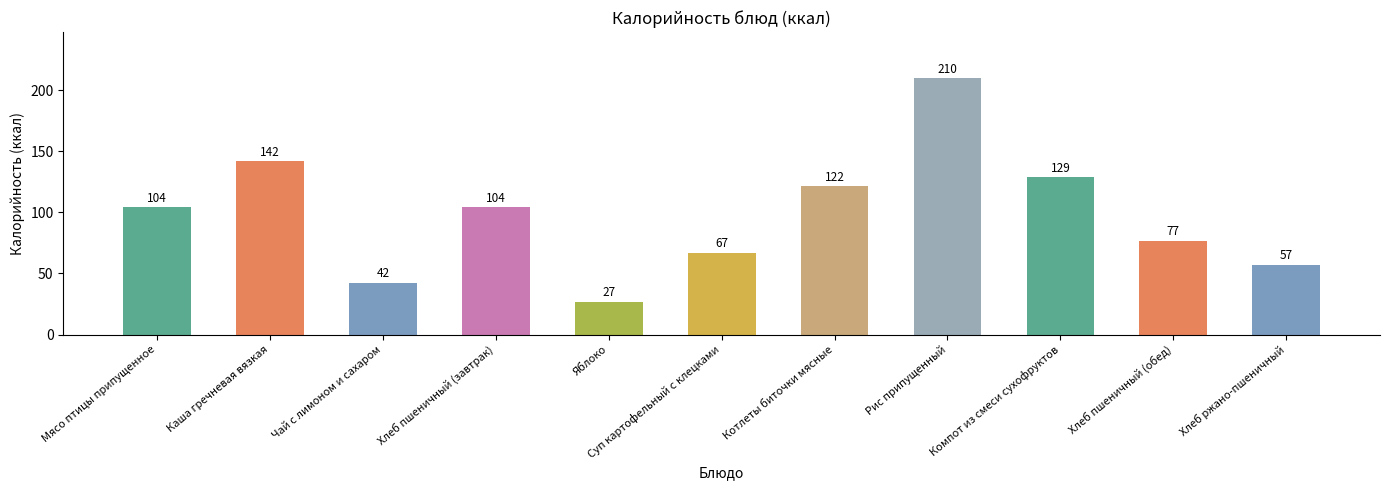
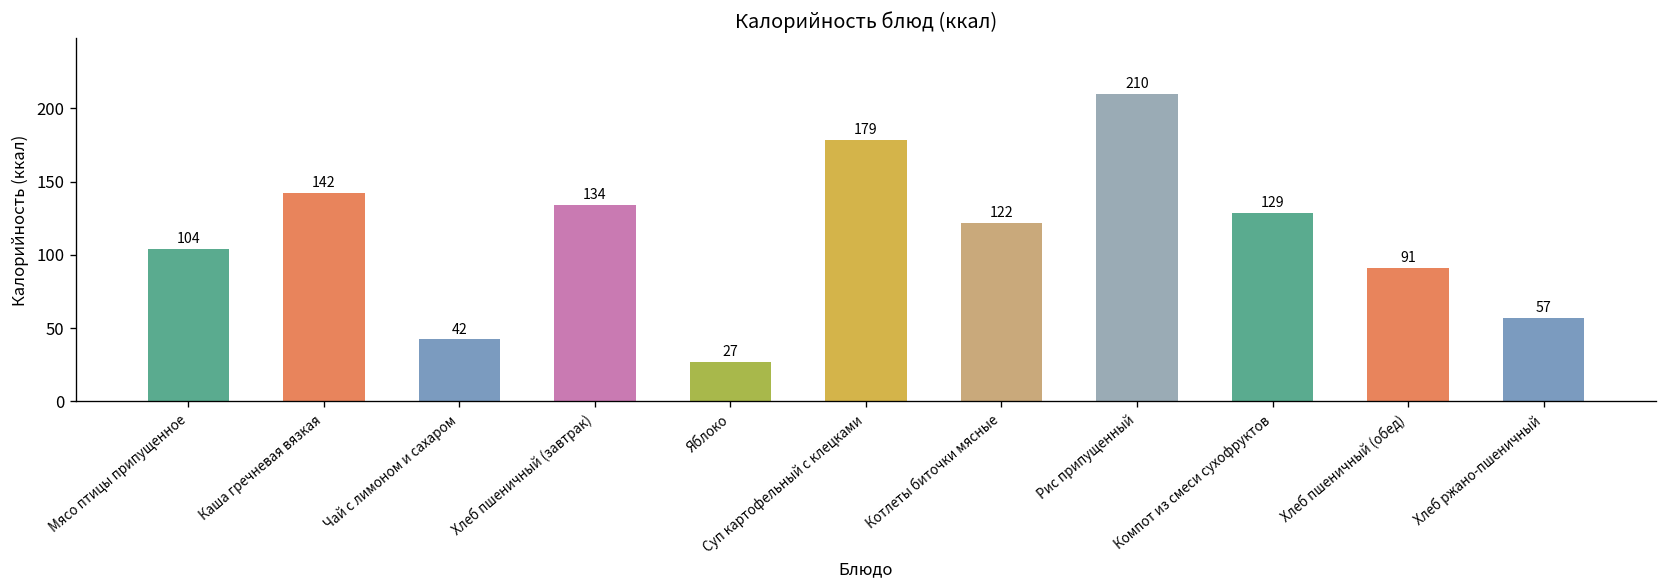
  {
    "Мясо птицы припущенное": 104,
    "Каша гречневая вязкая": 142,
    "Чай с лимоном и сахаром": 42,
-   "Хлеб пшеничный (завтрак)": 104,
+   "Хлеб пшеничный (завтрак)": 134,
    "Яблоко": 27,
-   "Суп картофельный с клецками": 67,
+   "Суп картофельный с клецками": 179,
    "Котлеты биточки мясные": 122,
    "Рис припущенный": 210,
    "Компот из смеси сухофруктов": 129,
-   "Хлеб пшеничный (обед)": 77,
+   "Хлеб пшеничный (обед)": 91,
    "Хлеб ржано-пшеничный": 57
  }
